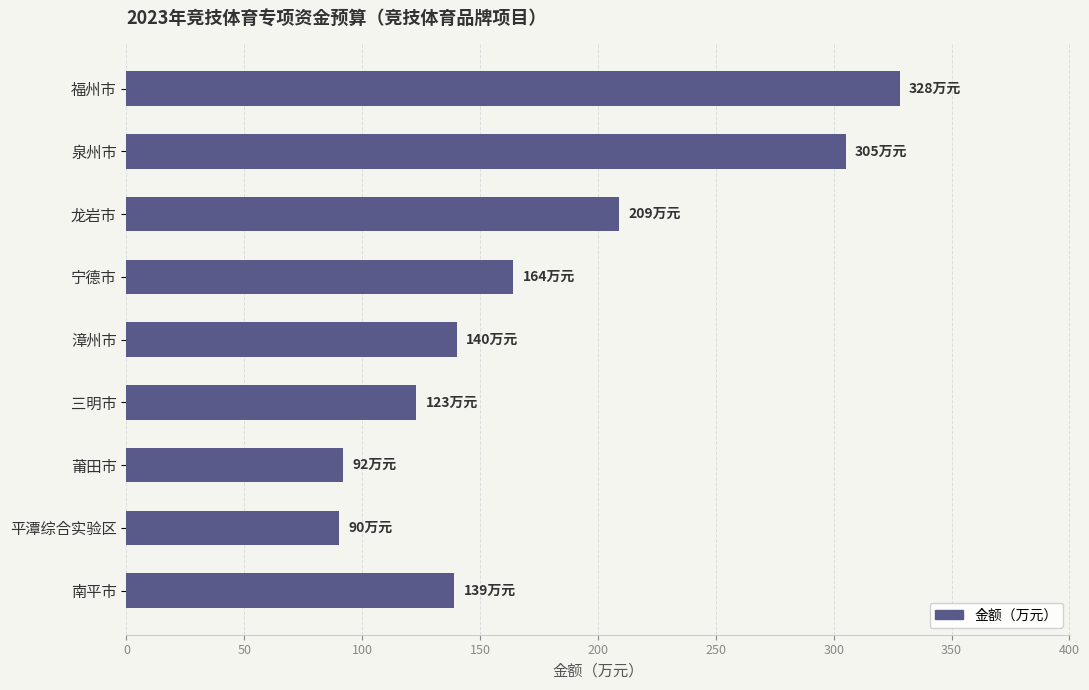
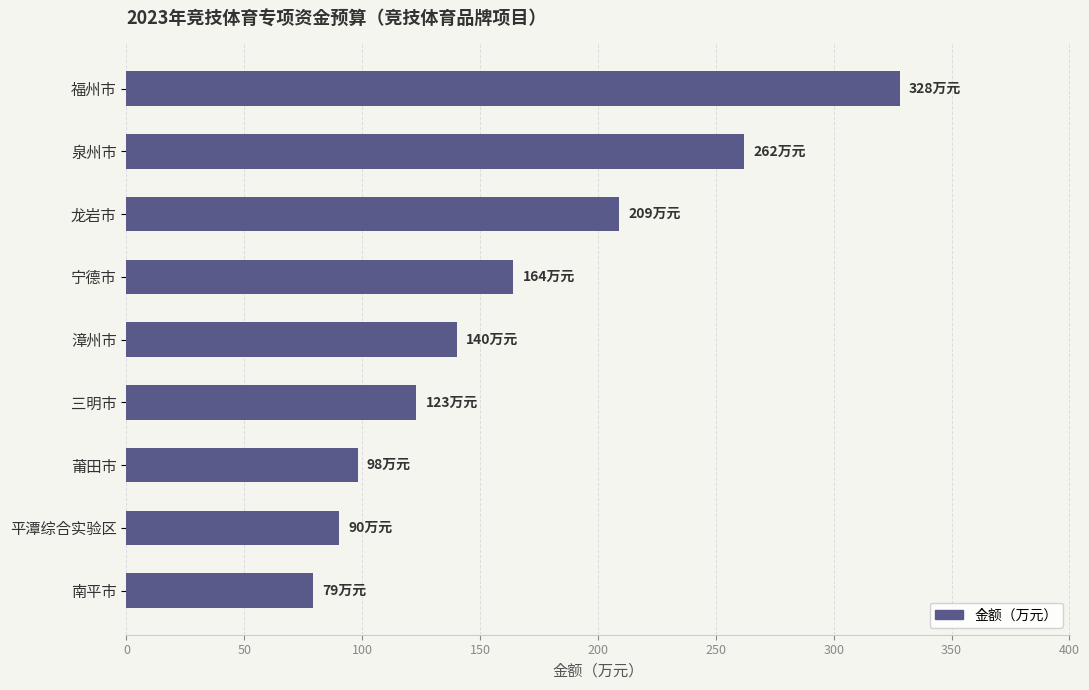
  {
    "福州市": 328,
-   "泉州市": 305,
+   "泉州市": 262,
    "龙岩市": 209,
    "宁德市": 164,
    "漳州市": 140,
    "三明市": 123,
-   "莆田市": 92,
+   "莆田市": 98,
    "平潭综合实验区": 90,
-   "南平市": 139
+   "南平市": 79
  }
